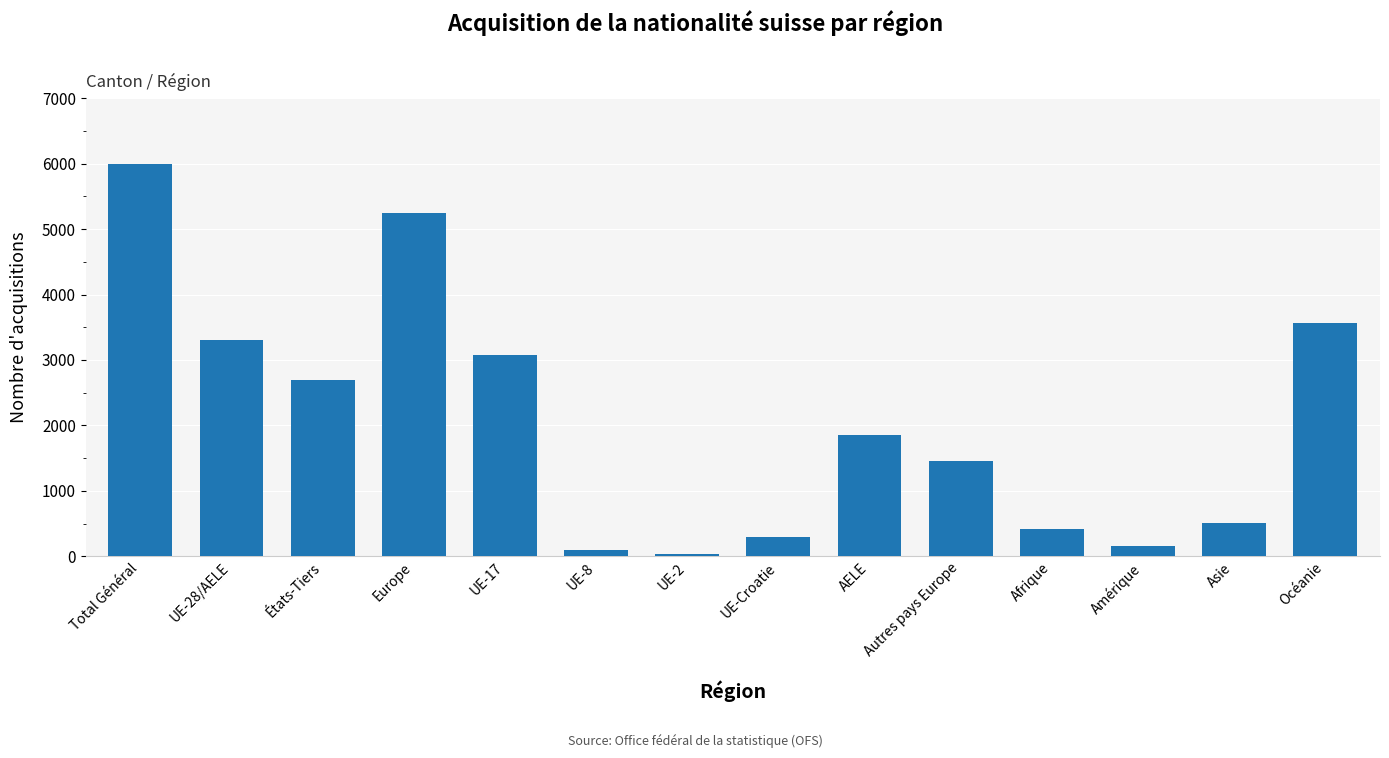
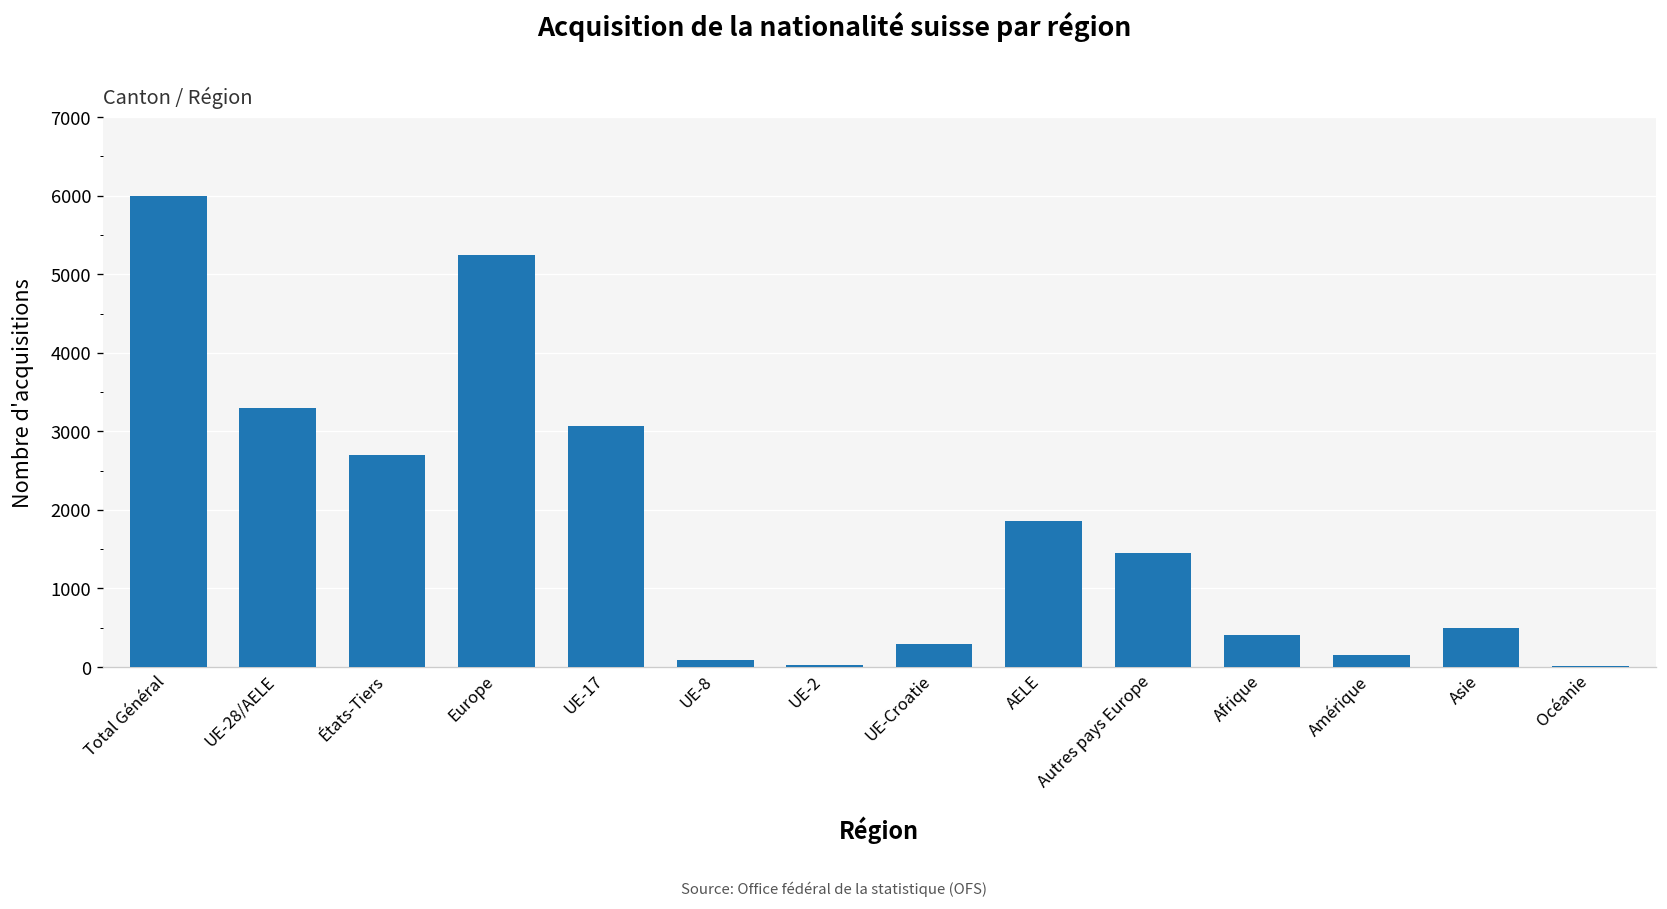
  {
    "Total Général": 6000,
    "UE-28/AELE": 3300,
    "États-Tiers": 2700,
    "Europe": 5200,
    "UE-17": 3100,
    "UE-8": 100,
    "UE-Croatie": 300,
    "AELE": 1900,
    "Autres pays Europe": 1500,
    "Afrique": 400,
    "Amérique": 200,
    "Asie": 500,
-   "Océanie": 3600
+   "Océanie": 0
  }
